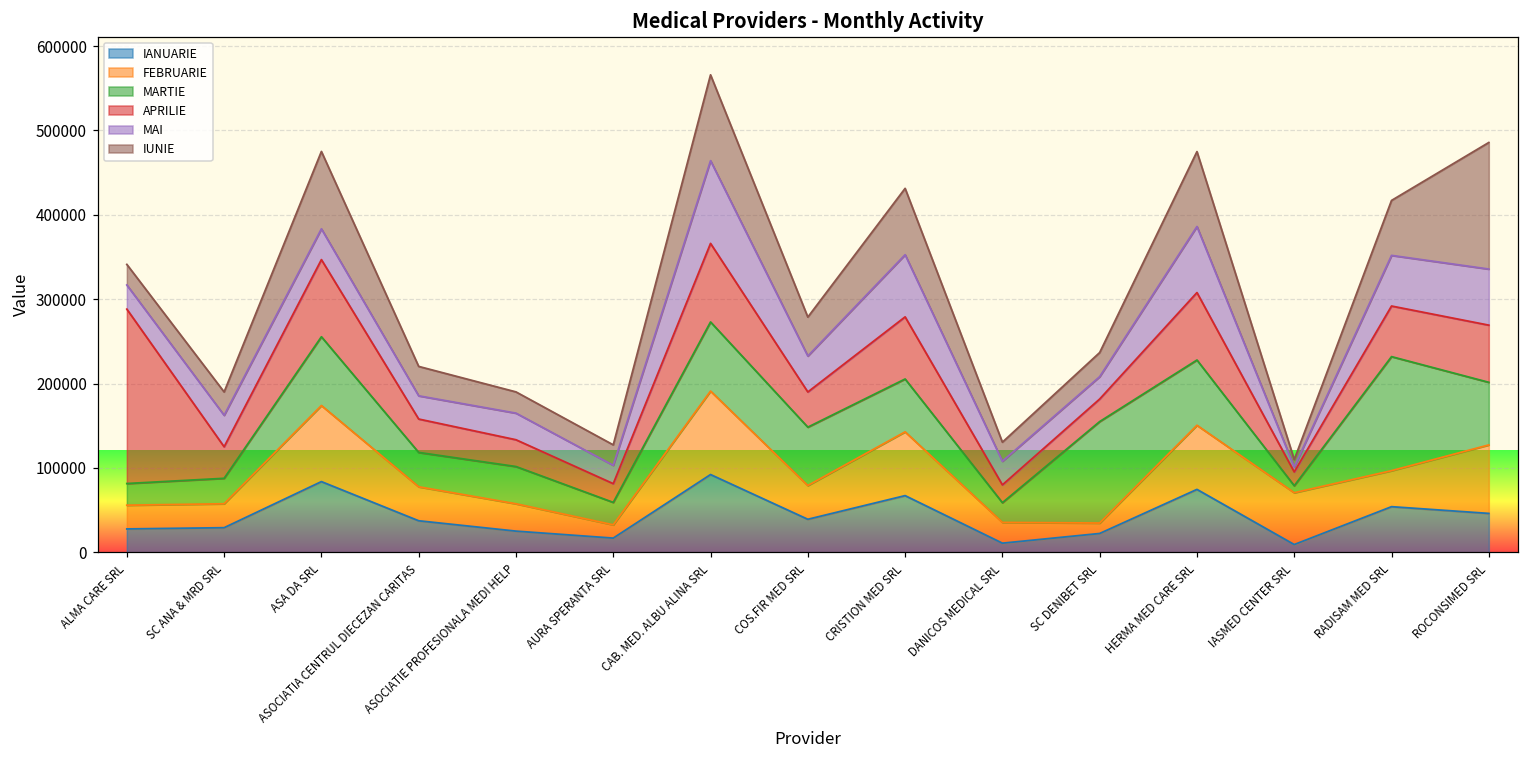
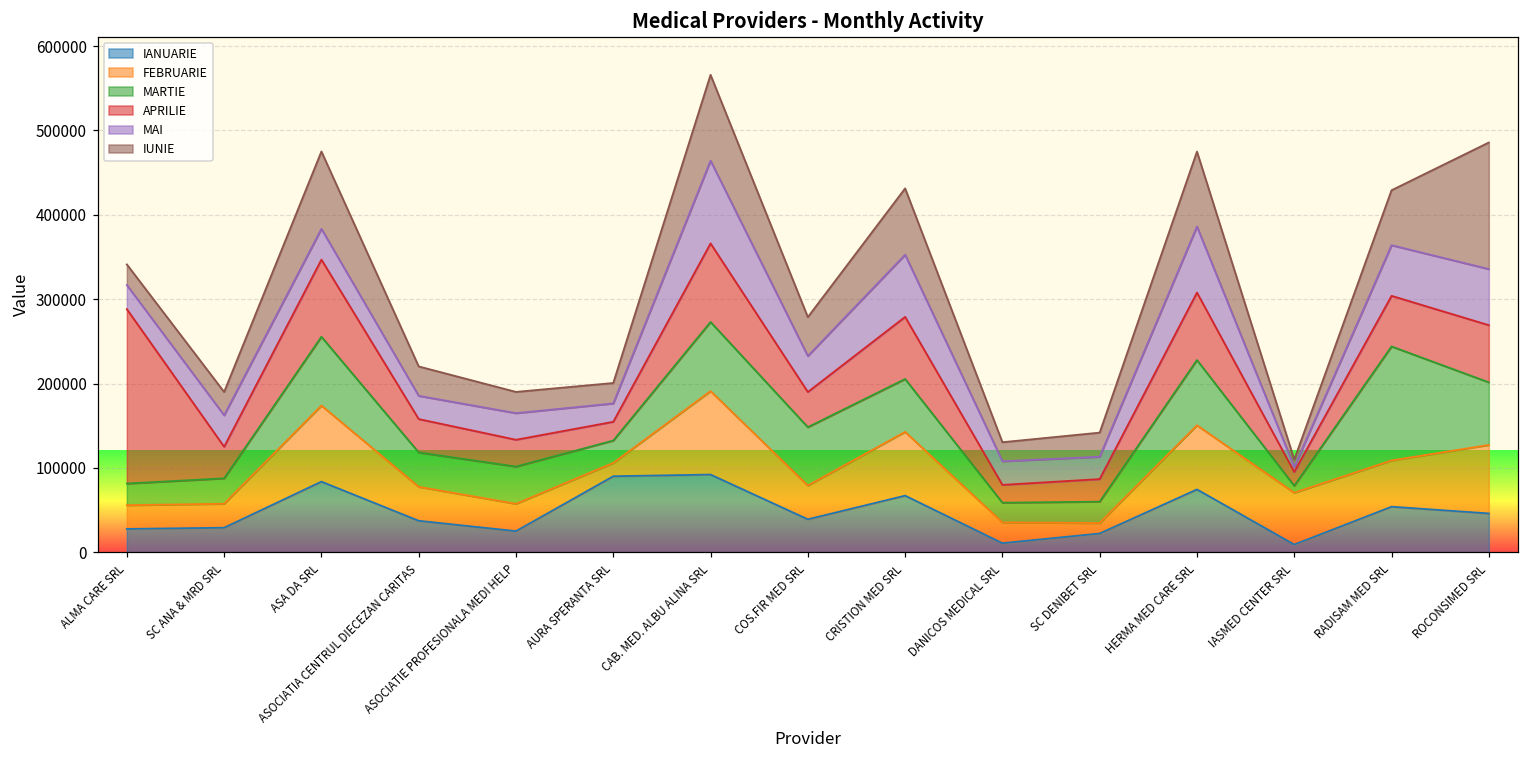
  {
    "IANUARIE": {
      "ALMA CARE SRL": 30000,
      "SC ANA & MRD SRL": 30000,
      "ASA DA SRL": 80000,
      "ASOCIATIA CENTRUL DIECEZAN CARITAS": 40000,
      "ASOCIATIE PROFESIONALA MEDI HELP": 30000,
-     "AURA SPERANTA SRL": 20000,
+     "AURA SPERANTA SRL": 90000,
      "CAB. MED. ALBU ALINA SRL": 90000,
      "COS.FIR MED SRL": 40000,
      "CRISTION MED SRL": 70000,
      "DANICOS MEDICAL SRL": 10000,
      "SC DENIBET SRL": 20000,
      "HERMA MED CARE SRL": 70000,
      "IASMED CENTER SRL": 10000,
      "RADISAM MED SRL": 50000,
      "ROCONSIMED SRL": 50000
    },
    "FEBRUARIE": {
      "ALMA CARE SRL": 30000,
      "SC ANA & MRD SRL": 30000,
      "ASA DA SRL": 90000,
      "ASOCIATIA CENTRUL DIECEZAN CARITAS": 40000,
      "ASOCIATIE PROFESIONALA MEDI HELP": 30000,
      "AURA SPERANTA SRL": 20000,
      "CAB. MED. ALBU ALINA SRL": 100000,
      "COS.FIR MED SRL": 40000,
      "CRISTION MED SRL": 80000,
      "DANICOS MEDICAL SRL": 20000,
      "SC DENIBET SRL": 10000,
      "HERMA MED CARE SRL": 80000,
      "IASMED CENTER SRL": 60000,
-     "RADISAM MED SRL": 40000,
+     "RADISAM MED SRL": 50000,
      "ROCONSIMED SRL": 80000
    },
    "MARTIE": {
      "ALMA CARE SRL": 30000,
      "SC ANA & MRD SRL": 30000,
      "ASA DA SRL": 80000,
      "ASOCIATIA CENTRUL DIECEZAN CARITAS": 40000,
      "ASOCIATIE PROFESIONALA MEDI HELP": 40000,
      "AURA SPERANTA SRL": 30000,
      "CAB. MED. ALBU ALINA SRL": 80000,
      "COS.FIR MED SRL": 70000,
      "CRISTION MED SRL": 60000,
      "DANICOS MEDICAL SRL": 20000,
-     "SC DENIBET SRL": 120000,
+     "SC DENIBET SRL": 30000,
      "HERMA MED CARE SRL": 80000,
      "IASMED CENTER SRL": 10000,
      "RADISAM MED SRL": 140000,
      "ROCONSIMED SRL": 70000
    },
    "APRILIE": {
      "ALMA CARE SRL": 210000,
      "SC ANA & MRD SRL": 40000,
      "ASA DA SRL": 90000,
      "ASOCIATIA CENTRUL DIECEZAN CARITAS": 40000,
      "ASOCIATIE PROFESIONALA MEDI HELP": 30000,
      "AURA SPERANTA SRL": 20000,
      "CAB. MED. ALBU ALINA SRL": 90000,
      "COS.FIR MED SRL": 40000,
      "CRISTION MED SRL": 70000,
      "DANICOS MEDICAL SRL": 20000,
      "SC DENIBET SRL": 30000,
      "HERMA MED CARE SRL": 80000,
      "IASMED CENTER SRL": 20000,
      "RADISAM MED SRL": 60000,
      "ROCONSIMED SRL": 70000
    },
    "MAI": {
      "ALMA CARE SRL": 30000,
      "SC ANA & MRD SRL": 40000,
      "ASA DA SRL": 40000,
      "ASOCIATIA CENTRUL DIECEZAN CARITAS": 30000,
      "ASOCIATIE PROFESIONALA MEDI HELP": 30000,
      "AURA SPERANTA SRL": 20000,
      "CAB. MED. ALBU ALINA SRL": 100000,
      "COS.FIR MED SRL": 40000,
      "CRISTION MED SRL": 70000,
      "DANICOS MEDICAL SRL": 30000,
      "SC DENIBET SRL": 30000,
      "HERMA MED CARE SRL": 80000,
      "IASMED CENTER SRL": 10000,
      "RADISAM MED SRL": 60000,
      "ROCONSIMED SRL": 70000
    },
    "IUNIE": {
      "ALMA CARE SRL": 20000,
      "SC ANA & MRD SRL": 30000,
      "ASA DA SRL": 90000,
      "ASOCIATIA CENTRUL DIECEZAN CARITAS": 30000,
      "ASOCIATIE PROFESIONALA MEDI HELP": 30000,
      "AURA SPERANTA SRL": 20000,
      "CAB. MED. ALBU ALINA SRL": 100000,
      "COS.FIR MED SRL": 50000,
      "CRISTION MED SRL": 80000,
      "DANICOS MEDICAL SRL": 20000,
      "SC DENIBET SRL": 30000,
      "HERMA MED CARE SRL": 90000,
      "IASMED CENTER SRL": 10000,
      "RADISAM MED SRL": 70000,
      "ROCONSIMED SRL": 150000
    }
  }
